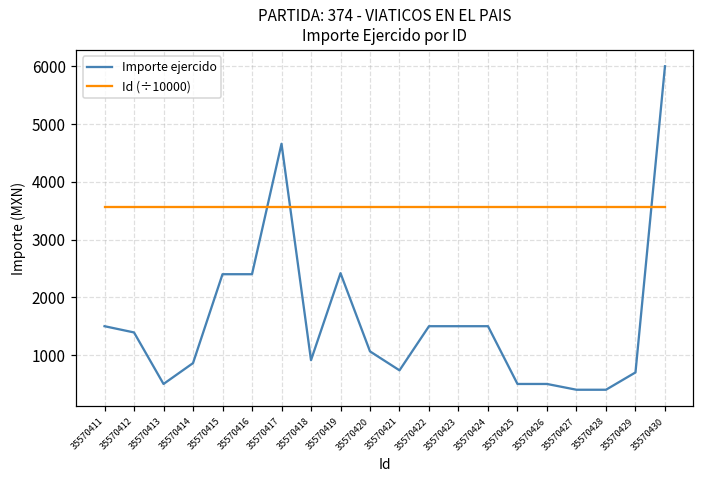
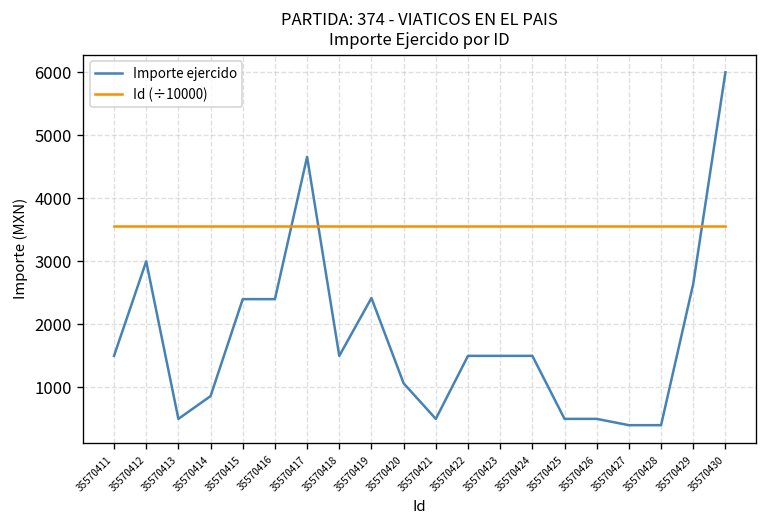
  {
    "Importe ejercido": {
      "35570411": 1500,
-     "35570412": 1400,
+     "35570412": 3000,
      "35570413": 500,
      "35570414": 900,
      "35570415": 2400,
      "35570416": 2400,
      "35570417": 4700,
-     "35570418": 900,
+     "35570418": 1500,
      "35570419": 2400,
      "35570420": 1100,
-     "35570421": 700,
+     "35570421": 500,
      "35570422": 1500,
      "35570423": 1500,
      "35570424": 1500,
      "35570425": 500,
      "35570426": 500,
      "35570427": 400,
      "35570428": 400,
-     "35570429": 700,
+     "35570429": 2600,
      "35570430": 6000
    },
    "Id (÷10000)": {
      "35570411": 3600,
      "35570412": 3600,
      "35570413": 3600,
      "35570414": 3600,
      "35570415": 3600,
      "35570416": 3600,
      "35570417": 3600,
      "35570418": 3600,
      "35570419": 3600,
      "35570420": 3600,
      "35570421": 3600,
      "35570422": 3600,
      "35570423": 3600,
      "35570424": 3600,
      "35570425": 3600,
      "35570426": 3600,
      "35570427": 3600,
      "35570428": 3600,
      "35570429": 3600,
      "35570430": 3600
    }
  }
